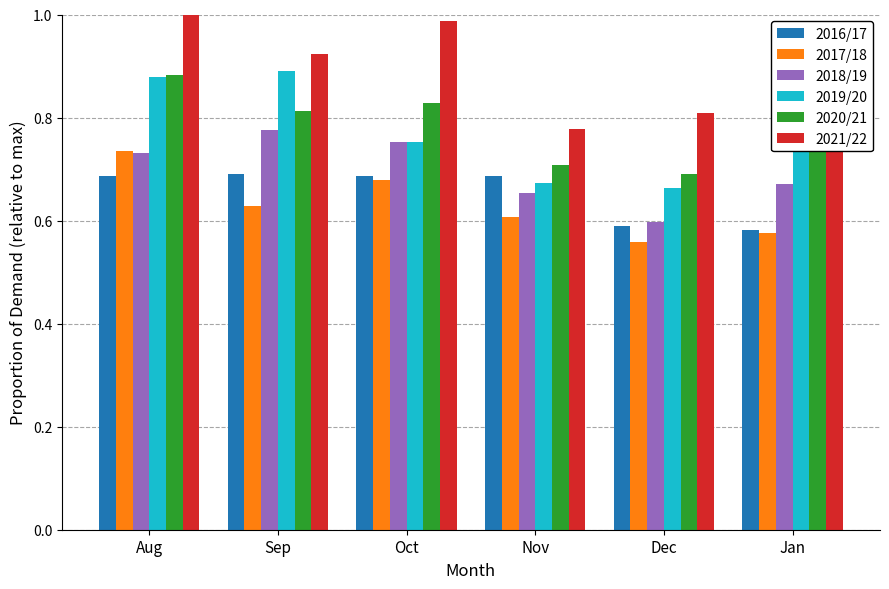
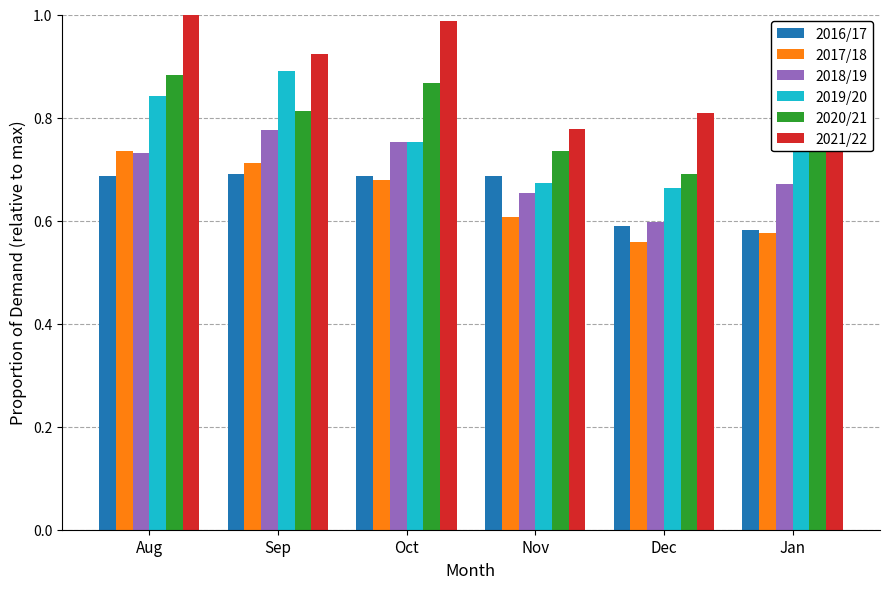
  {
    "2016/17": {
      "Aug": 0.69,
      "Sep": 0.69,
      "Oct": 0.69,
      "Nov": 0.69,
      "Dec": 0.59,
      "Jan": 0.58
    },
    "2017/18": {
      "Aug": 0.74,
-     "Sep": 0.63,
+     "Sep": 0.71,
      "Oct": 0.68,
      "Nov": 0.61,
      "Dec": 0.56,
      "Jan": 0.58
    },
    "2018/19": {
      "Aug": 0.73,
      "Sep": 0.78,
      "Oct": 0.75,
      "Nov": 0.65,
      "Dec": 0.60,
      "Jan": 0.67
    },
    "2019/20": {
-     "Aug": 0.88,
+     "Aug": 0.84,
      "Sep": 0.89,
      "Oct": 0.75,
      "Nov": 0.67,
      "Dec": 0.66
    },
    "2020/21": {
      "Aug": 0.88,
      "Sep": 0.81,
-     "Oct": 0.83,
-     "Nov": 0.71,
+     "Oct": 0.87,
+     "Nov": 0.74,
      "Dec": 0.69
    },
    "2021/22": {
      "Aug": 1.00,
      "Sep": 0.92,
      "Oct": 0.99,
      "Nov": 0.78,
      "Dec": 0.81
    }
  }
